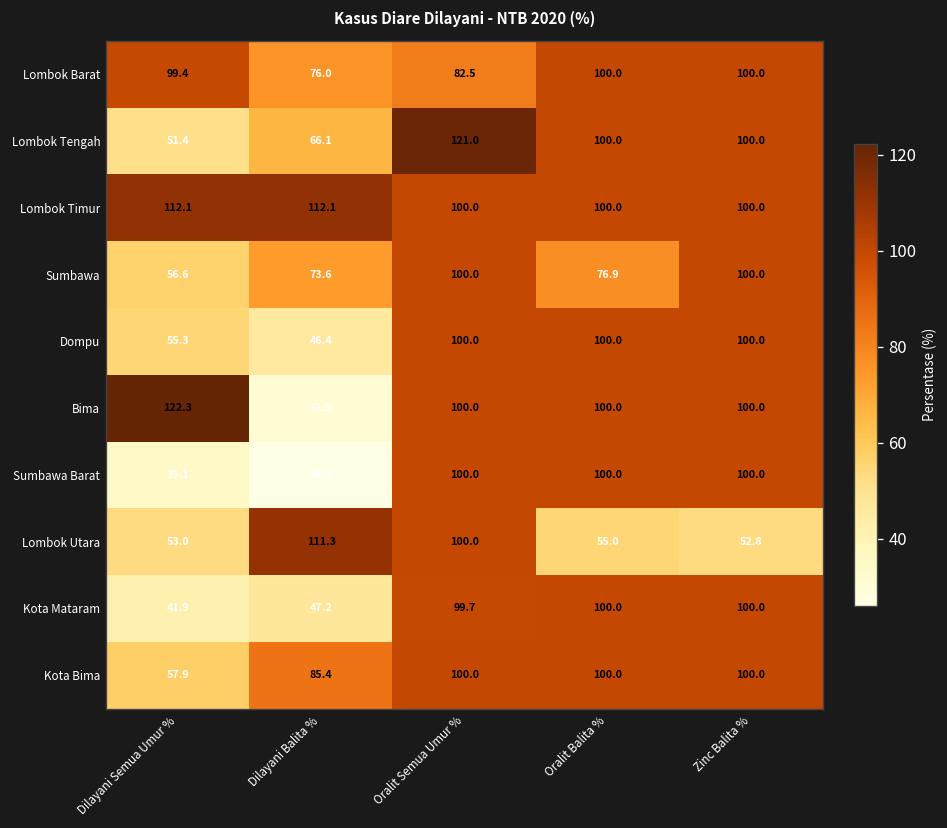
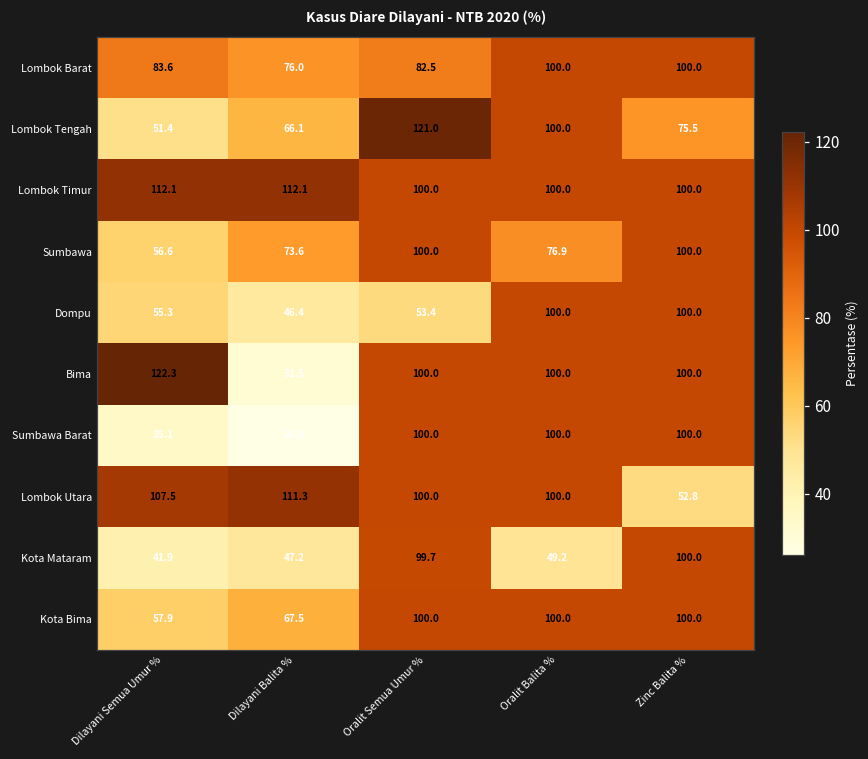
  {
    "Lombok Barat": {
-     "Dilayani Semua Umur %": 99.4,
+     "Dilayani Semua Umur %": 83.6,
      "Dilayani Balita %": 76.0,
      "Oralit Semua Umur %": 82.5,
      "Oralit Balita %": 100.0,
      "Zinc Balita %": 100.0
    },
    "Lombok Tengah": {
      "Dilayani Semua Umur %": 51.4,
      "Dilayani Balita %": 66.1,
      "Oralit Semua Umur %": 121.0,
      "Oralit Balita %": 100.0,
-     "Zinc Balita %": 100.0
+     "Zinc Balita %": 75.5
    },
    "Lombok Timur": {
      "Dilayani Semua Umur %": 112.1,
      "Dilayani Balita %": 112.1,
      "Oralit Semua Umur %": 100.0,
      "Oralit Balita %": 100.0,
      "Zinc Balita %": 100.0
    },
    "Sumbawa": {
      "Dilayani Semua Umur %": 56.6,
      "Dilayani Balita %": 73.6,
      "Oralit Semua Umur %": 100.0,
      "Oralit Balita %": 76.9,
      "Zinc Balita %": 100.0
    },
    "Dompu": {
      "Dilayani Semua Umur %": 55.3,
      "Dilayani Balita %": 46.4,
-     "Oralit Semua Umur %": 100.0,
+     "Oralit Semua Umur %": 53.4,
      "Oralit Balita %": 100.0,
      "Zinc Balita %": 100.0
    },
    "Bima": {
      "Dilayani Semua Umur %": 122.3,
      "Oralit Semua Umur %": 100.0,
      "Oralit Balita %": 100.0,
      "Zinc Balita %": 100.0
    },
    "Sumbawa Barat": {
      "Dilayani Semua Umur %": 35.1,
      "Oralit Semua Umur %": 100.0,
      "Oralit Balita %": 100.0,
      "Zinc Balita %": 100.0
    },
    "Lombok Utara": {
-     "Dilayani Semua Umur %": 53.0,
+     "Dilayani Semua Umur %": 107.5,
      "Dilayani Balita %": 111.3,
      "Oralit Semua Umur %": 100.0,
-     "Oralit Balita %": 55.0,
+     "Oralit Balita %": 100.0,
      "Zinc Balita %": 52.8
    },
    "Kota Mataram": {
      "Dilayani Semua Umur %": 41.9,
      "Dilayani Balita %": 47.2,
      "Oralit Semua Umur %": 99.7,
-     "Oralit Balita %": 100.0,
+     "Oralit Balita %": 49.2,
      "Zinc Balita %": 100.0
    },
    "Kota Bima": {
      "Dilayani Semua Umur %": 57.9,
-     "Dilayani Balita %": 85.4,
+     "Dilayani Balita %": 67.5,
      "Oralit Semua Umur %": 100.0,
      "Oralit Balita %": 100.0,
      "Zinc Balita %": 100.0
    }
  }
